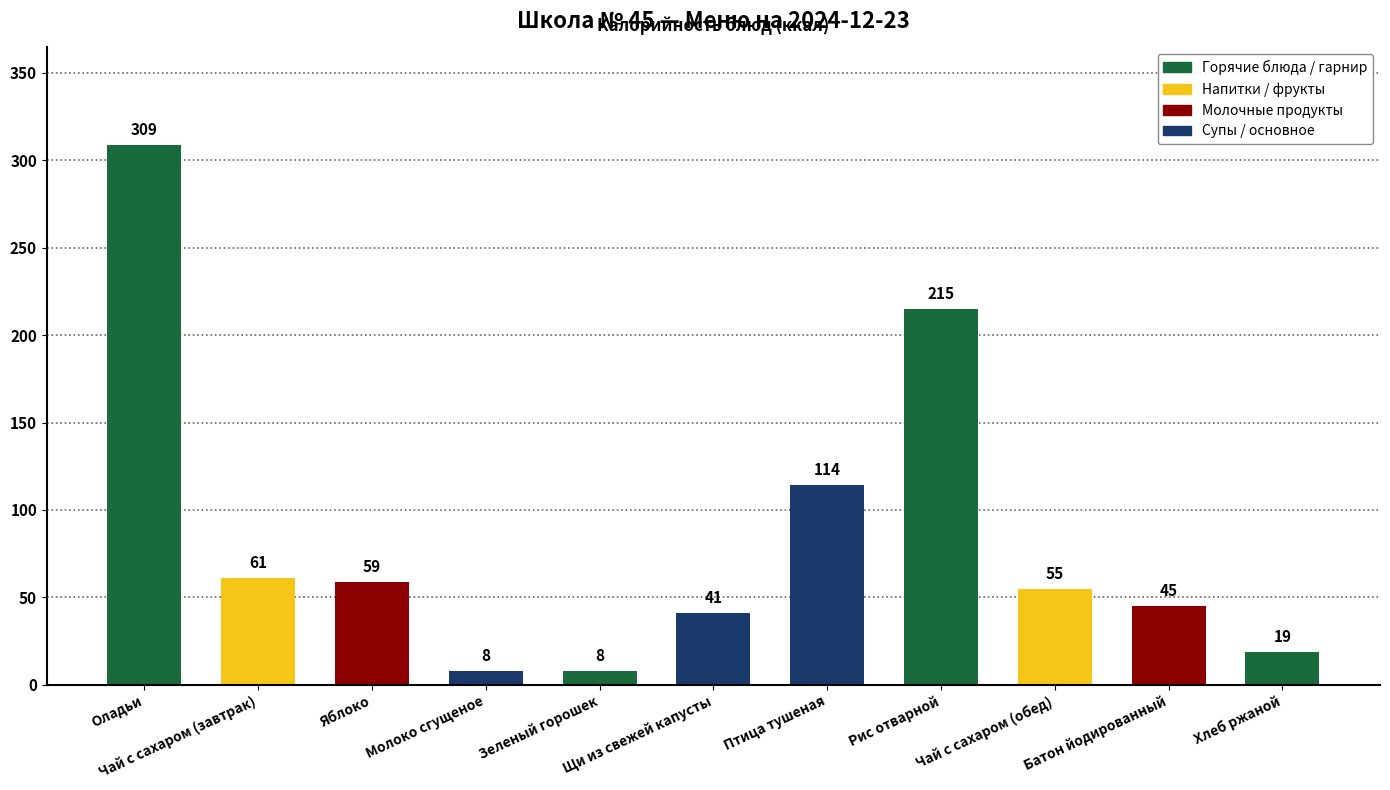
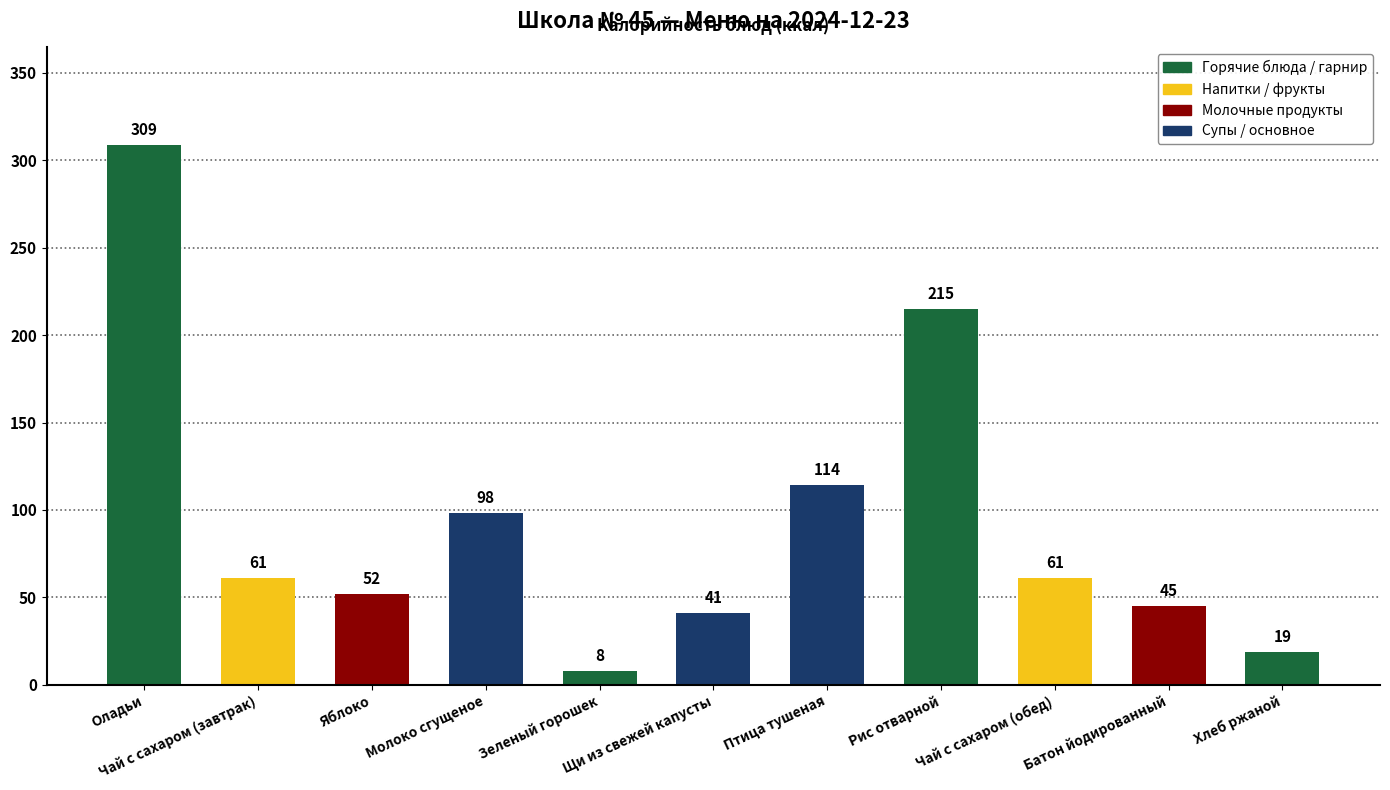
  {
    "Оладьи": 309,
    "Чай с сахаром (завтрак)": 61,
-   "Яблоко": 59,
-   "Молоко сгущеное": 8,
+   "Яблоко": 52,
+   "Молоко сгущеное": 98,
    "Зеленый горошек": 8,
    "Щи из свежей капусты": 41,
    "Птица тушеная": 114,
    "Рис отварной": 215,
-   "Чай с сахаром (обед)": 55,
+   "Чай с сахаром (обед)": 61,
    "Батон йодированный": 45,
    "Хлеб ржаной": 19
  }
